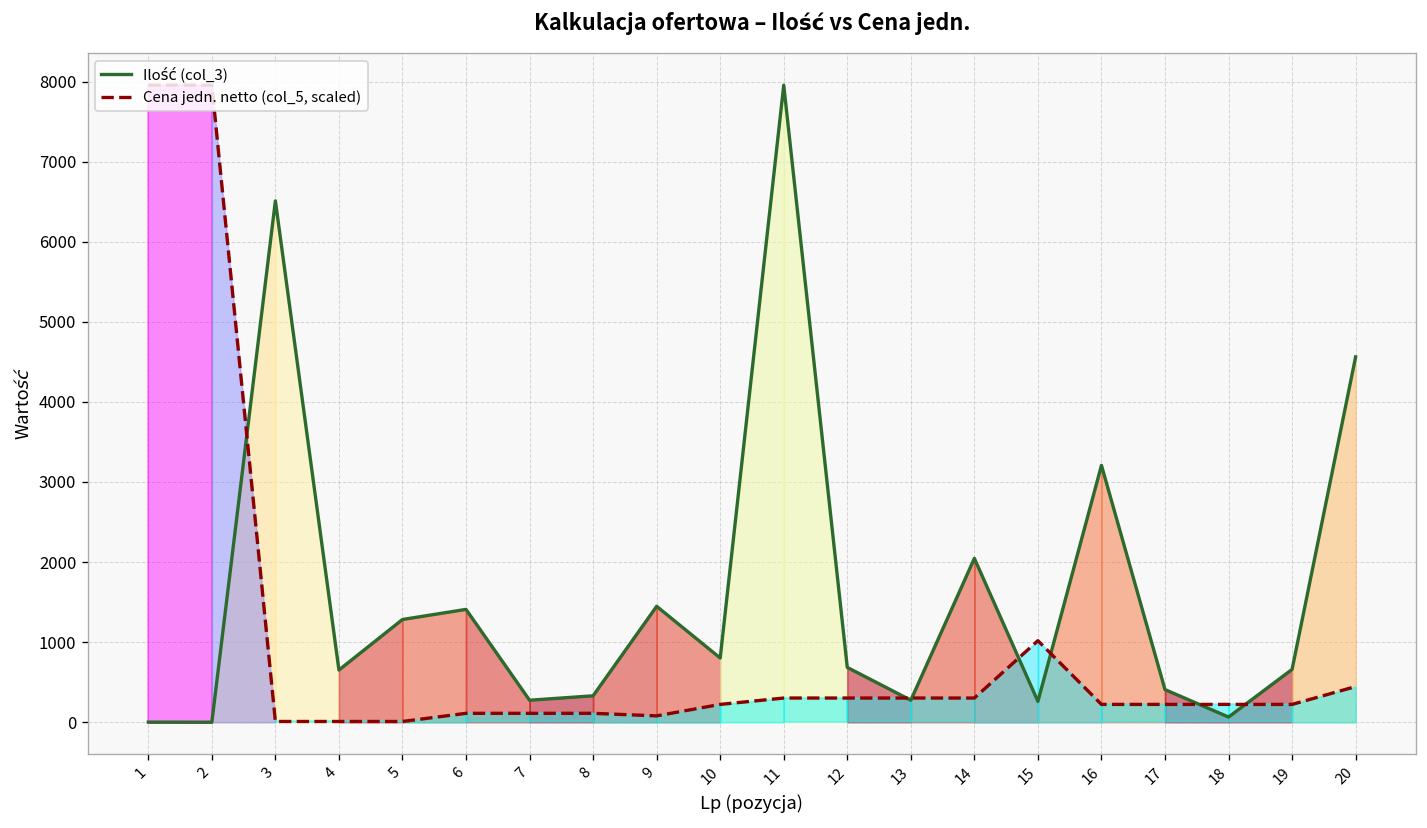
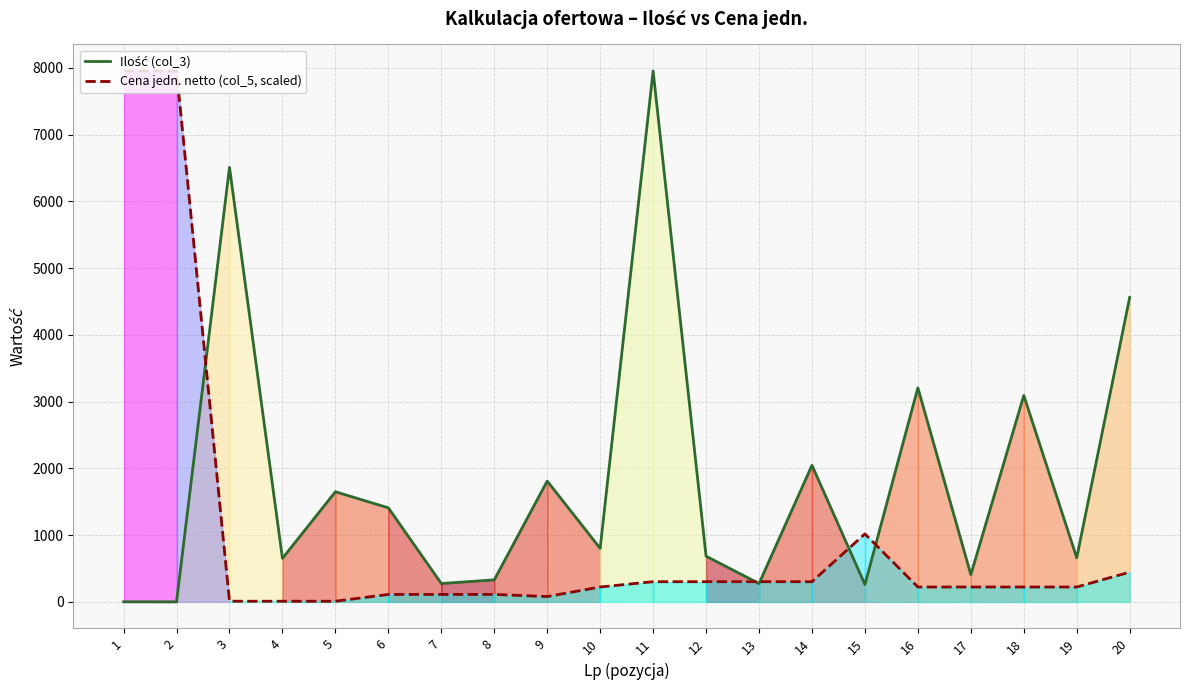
  {
    "Ilość (col_3)": {
-     "5": 1300,
-     "9": 1400,
-     "18": 100
+     "5": 1700,
+     "9": 1800,
+     "18": 3100
    }
  }
